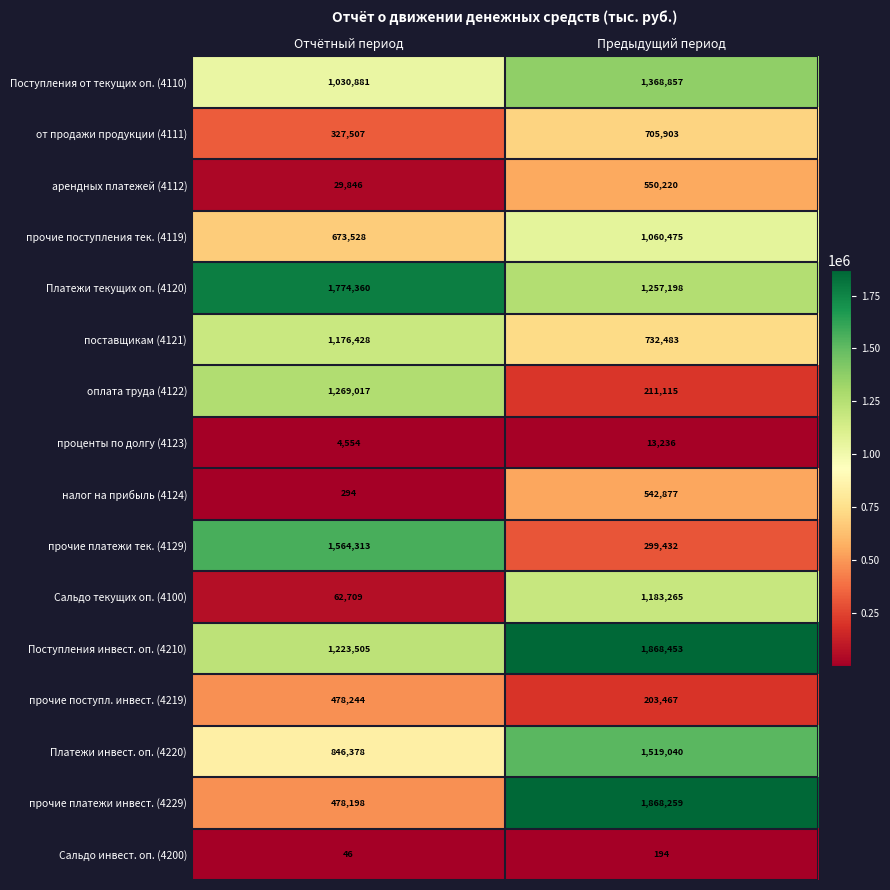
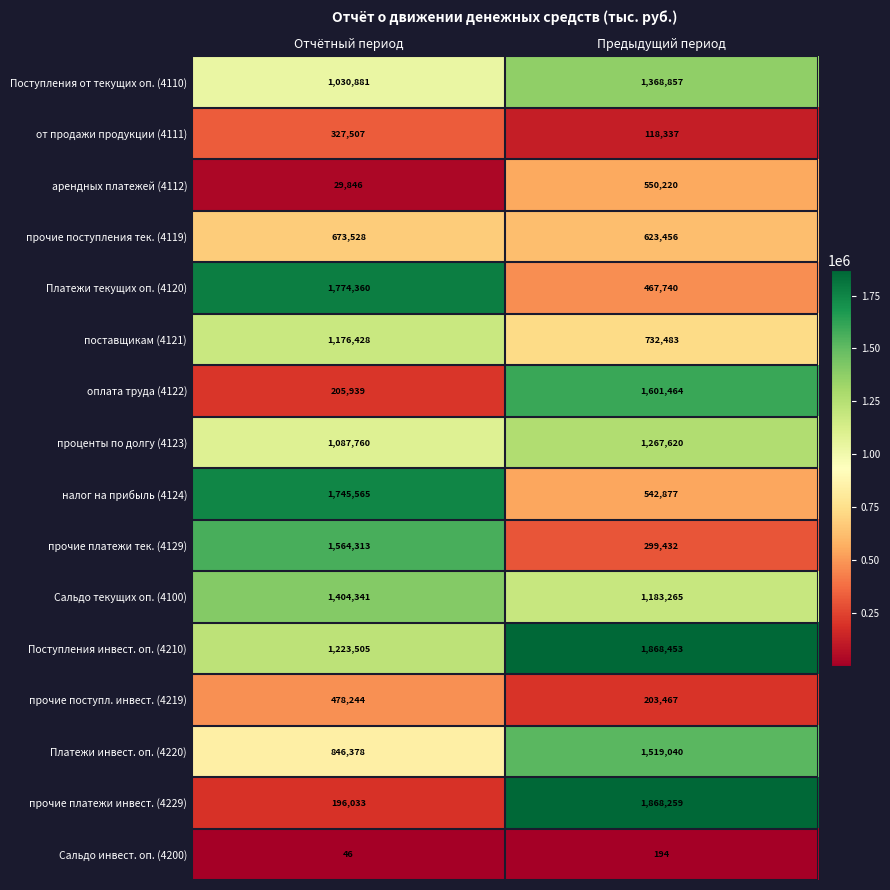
  {
    "Поступления от текущих оп. (4110)": {
      "Отчётный период": "1,030,881",
      "Предыдущий период": "1,368,857"
    },
    "от продажи продукции (4111)": {
      "Отчётный период": "327,507",
-     "Предыдущий период": "705,903"
+     "Предыдущий период": "118,337"
    },
    "арендных платежей (4112)": {
      "Отчётный период": "29,846",
      "Предыдущий период": "550,220"
    },
    "прочие поступления тек. (4119)": {
      "Отчётный период": "673,528",
-     "Предыдущий период": "1,060,475"
+     "Предыдущий период": "623,456"
    },
    "Платежи текущих оп. (4120)": {
      "Отчётный период": "1,774,360",
-     "Предыдущий период": "1,257,198"
+     "Предыдущий период": "467,740"
    },
    "поставщикам (4121)": {
      "Отчётный период": "1,176,428",
      "Предыдущий период": "732,483"
    },
    "оплата труда (4122)": {
-     "Отчётный период": "1,269,017",
-     "Предыдущий период": "211,115"
+     "Отчётный период": "205,939",
+     "Предыдущий период": "1,601,464"
    },
    "проценты по долгу (4123)": {
-     "Отчётный период": "4,554",
-     "Предыдущий период": "13,236"
+     "Отчётный период": "1,087,760",
+     "Предыдущий период": "1,267,620"
    },
    "налог на прибыль (4124)": {
-     "Отчётный период": "294",
+     "Отчётный период": "1,745,565",
      "Предыдущий период": "542,877"
    },
    "прочие платежи тек. (4129)": {
      "Отчётный период": "1,564,313",
      "Предыдущий период": "299,432"
    },
    "Сальдо текущих оп. (4100)": {
-     "Отчётный период": "62,709",
+     "Отчётный период": "1,404,341",
      "Предыдущий период": "1,183,265"
    },
    "Поступления инвест. оп. (4210)": {
      "Отчётный период": "1,223,505",
      "Предыдущий период": "1,868,453"
    },
    "прочие поступл. инвест. (4219)": {
      "Отчётный период": "478,244",
      "Предыдущий период": "203,467"
    },
    "Платежи инвест. оп. (4220)": {
      "Отчётный период": "846,378",
      "Предыдущий период": "1,519,040"
    },
    "прочие платежи инвест. (4229)": {
-     "Отчётный период": "478,198",
+     "Отчётный период": "196,033",
      "Предыдущий период": "1,868,259"
    },
    "Сальдо инвест. оп. (4200)": {
      "Отчётный период": "46",
      "Предыдущий период": "194"
    }
  }
